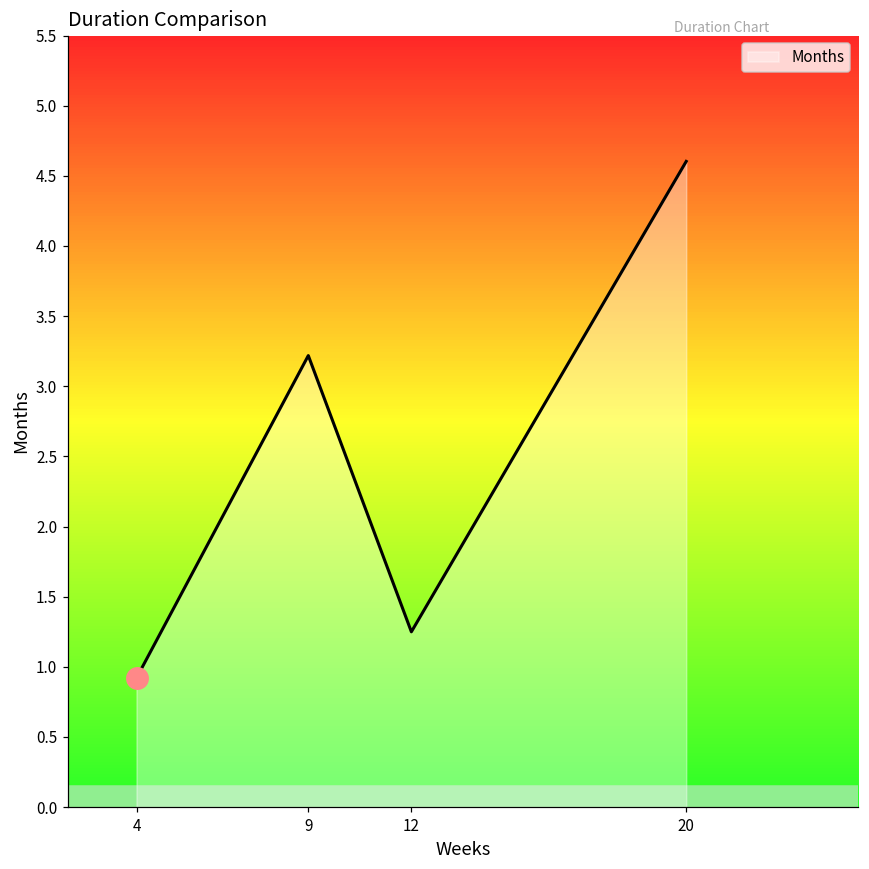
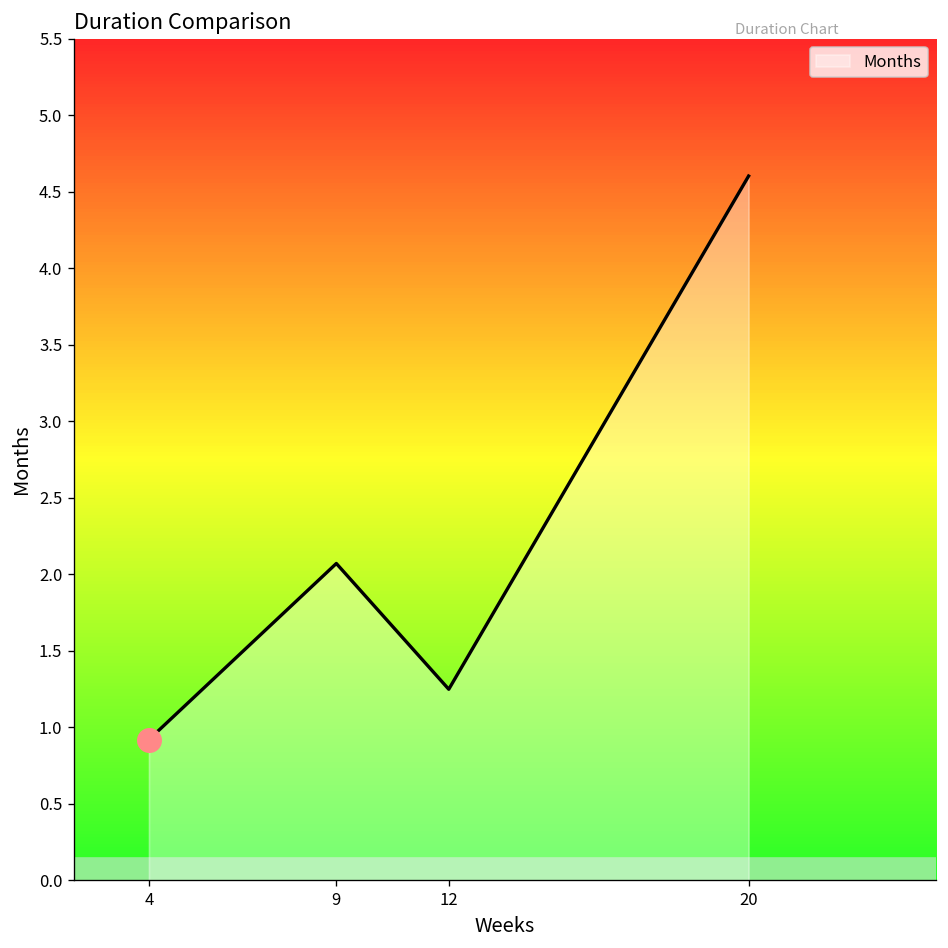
  {
    "Months": {
-     "9": 3.22,
+     "9": 2.07,
      "12": 1.25,
      "20": 4.60
    }
  }
